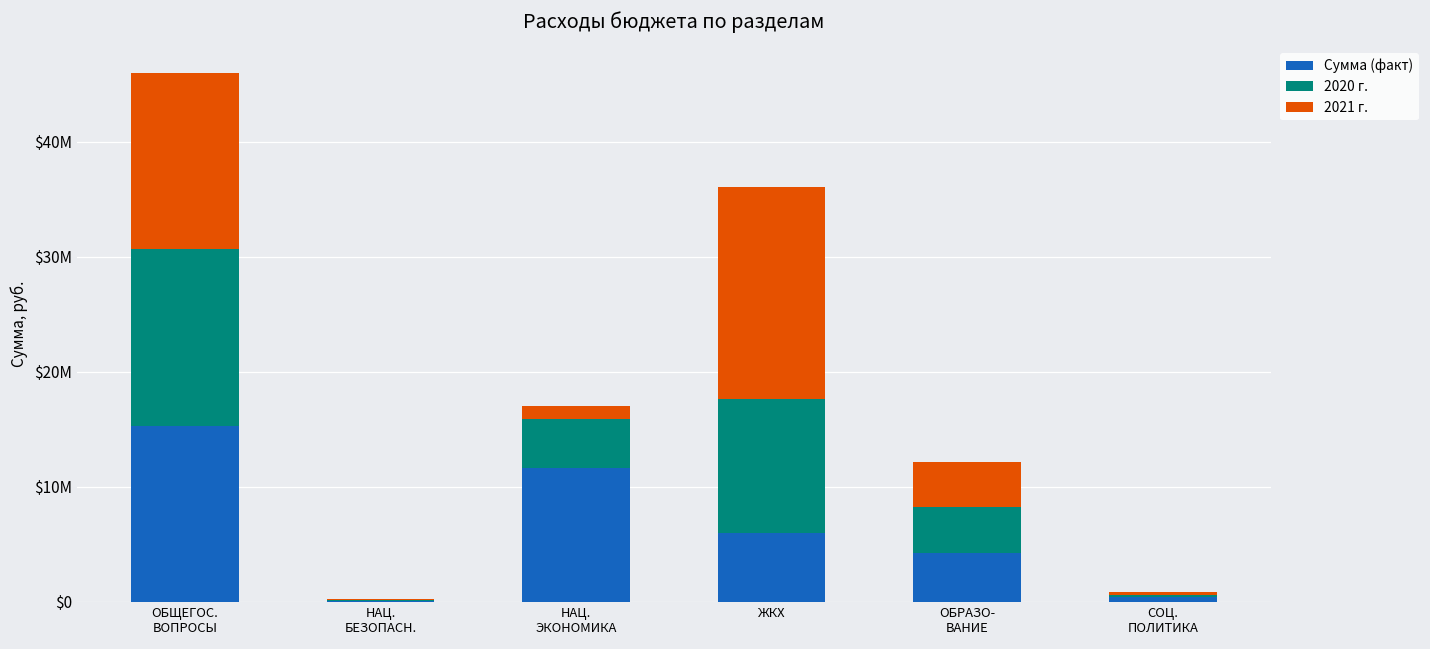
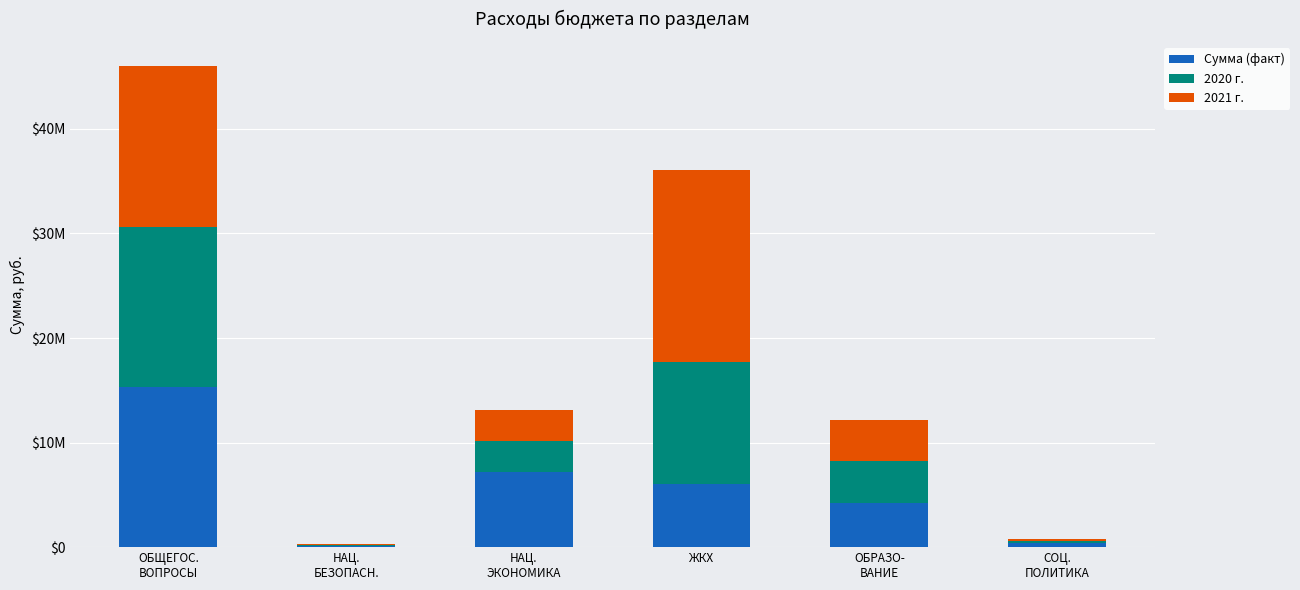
  {
    "Сумма (факт)": {
      "ОБЩЕГОС. ВОПРОСЫ": "$15300000",
-     "НАЦ. ЭКОНОМИКА": "$11700000",
+     "НАЦ. ЭКОНОМИКА": "$7200000",
      "ЖКХ": "$6000000",
      "ОБРАЗО- ВАНИЕ": "$4300000",
      "СОЦ. ПОЛИТИКА": "$400000"
    },
    "2020 г.": {
      "ОБЩЕГОС. ВОПРОСЫ": "$15400000",
-     "НАЦ. ЭКОНОМИКА": "$4300000",
+     "НАЦ. ЭКОНОМИКА": "$3000000",
      "ЖКХ": "$11600000",
      "ОБРАЗО- ВАНИЕ": "$4000000"
    },
    "2021 г.": {
      "ОБЩЕГОС. ВОПРОСЫ": "$15400000",
-     "НАЦ. ЭКОНОМИКА": "$1100000",
+     "НАЦ. ЭКОНОМИКА": "$3000000",
      "ЖКХ": "$18400000",
      "ОБРАЗО- ВАНИЕ": "$3900000"
    }
  }
